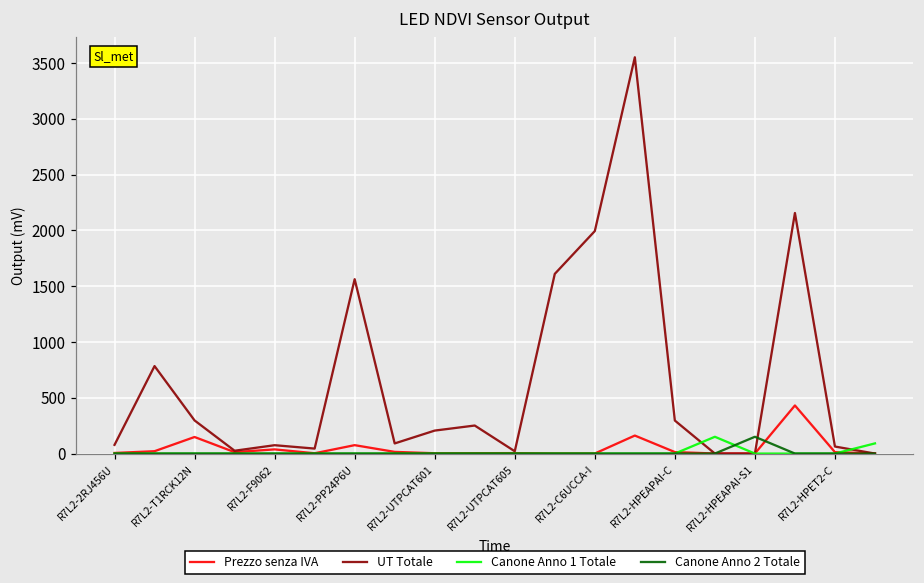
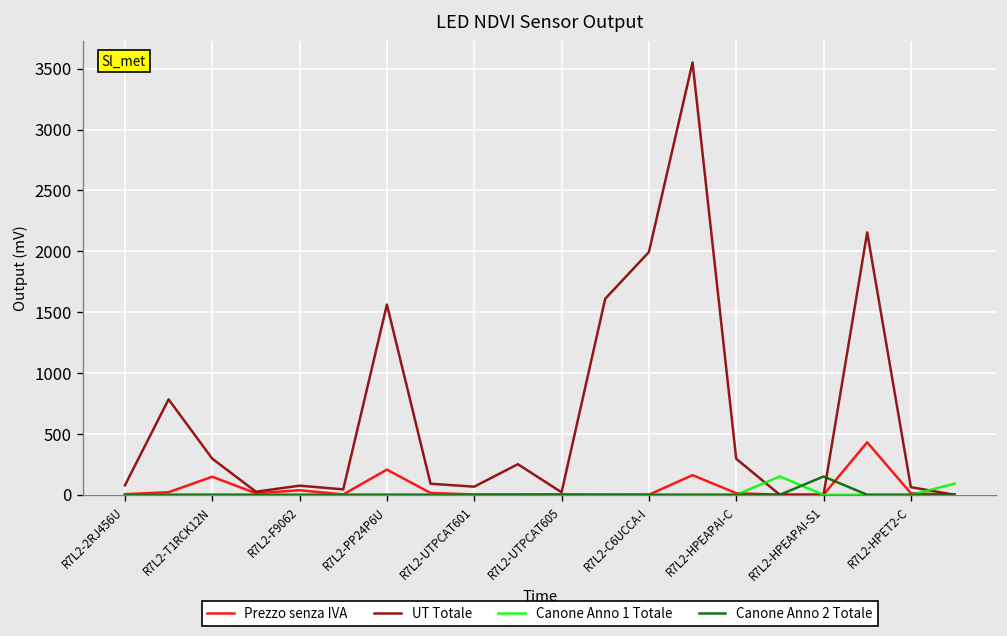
  {
    "Prezzo senza IVA": {
      "R7L2-T1RCK12N": 150,
      "R7L2-F9062": 40,
-     "R7L2-PP24P6U": 80
+     "R7L2-PP24P6U": 210
    },
    "UT Totale": {
      "R7L2-2RJ456U": 80,
      "R7L2-T1RCK12N": 300,
      "R7L2-F9062": 70,
      "R7L2-PP24P6U": 1560,
-     "R7L2-UTPCAT601": 210,
+     "R7L2-UTPCAT601": 70,
      "R7L2-C6UCCA-I": 1990,
      "R7L2-HPEAPAI-C": 300,
      "R7L2-HPET2-C": 60
    },
    "Canone Anno 2 Totale": {
      "R7L2-HPEAPAI-S1": 150
    }
  }
